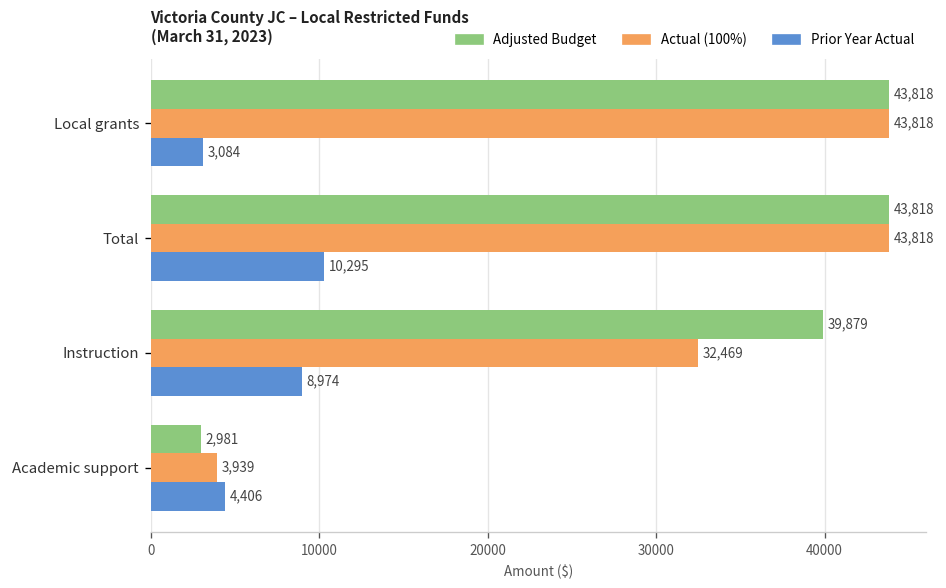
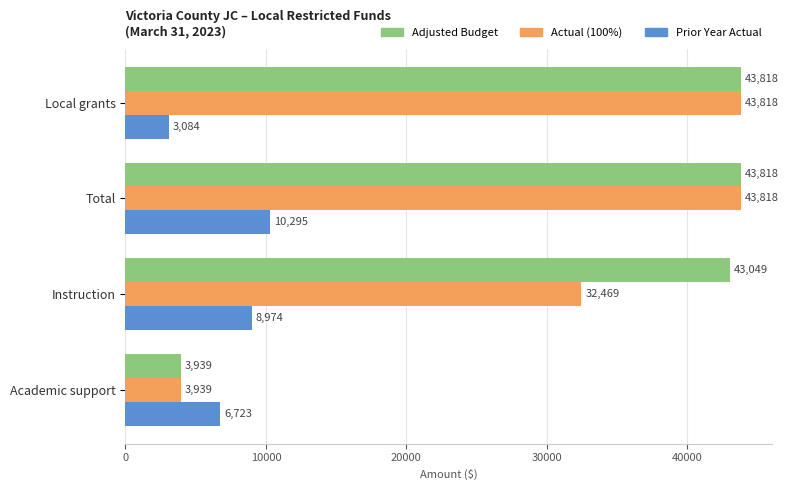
  {
    "Adjusted Budget": {
      "Local grants": "43,818",
      "Total": "43,818",
-     "Instruction": "39,879",
-     "Academic support": "2,981"
+     "Instruction": "43,049",
+     "Academic support": "3,939"
    },
    "Actual (100%)": {
      "Local grants": "43,818",
      "Total": "43,818",
      "Instruction": "32,469",
      "Academic support": "3,939"
    },
    "Prior Year Actual": {
      "Local grants": "3,084",
      "Total": "10,295",
      "Instruction": "8,974",
-     "Academic support": "4,406"
+     "Academic support": "6,723"
    }
  }
